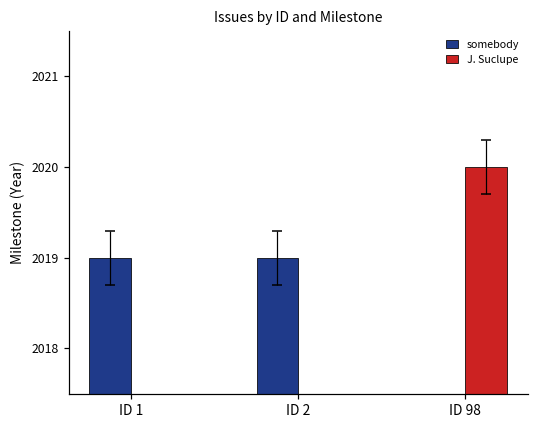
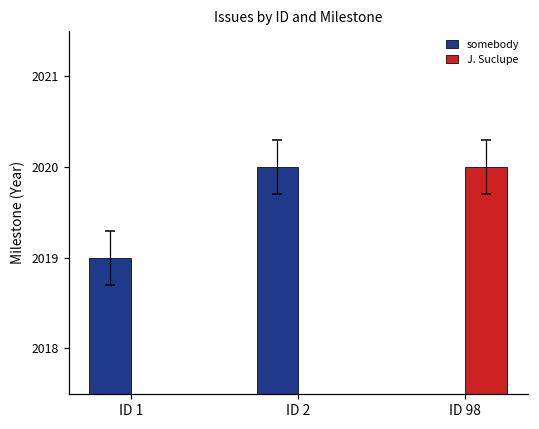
  {
    "somebody": {
      "ID 1": 2019,
-     "ID 2": 2019
+     "ID 2": 2020
    },
    "J. Suclupe": {
      "ID 98": 2020
    }
  }
